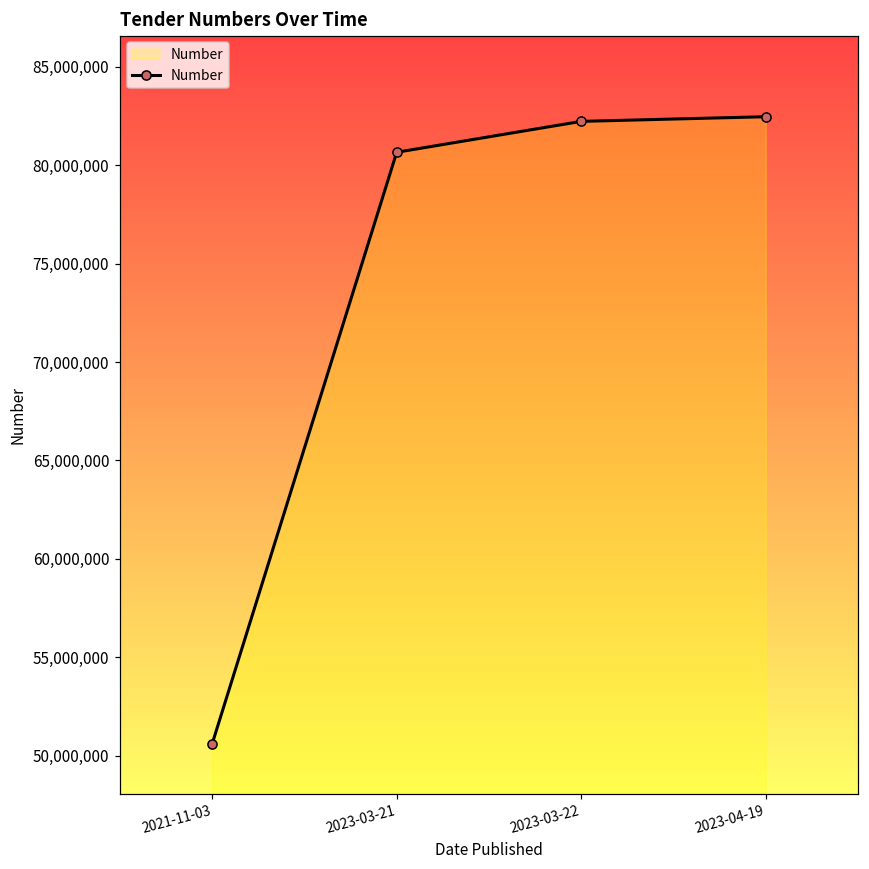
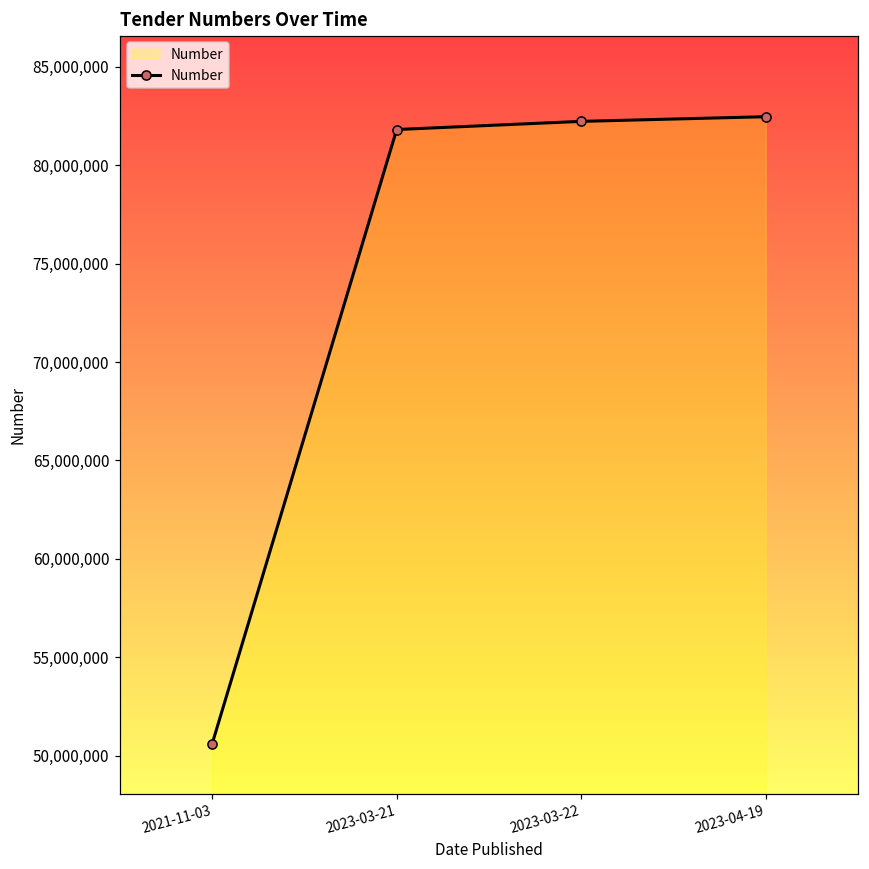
  {
    "2021-11-03": "50,600,000",
-   "2023-03-21": "80,700,000",
+   "2023-03-21": "81,800,000",
    "2023-03-22": "82,200,000",
    "2023-04-19": "82,500,000"
  }
